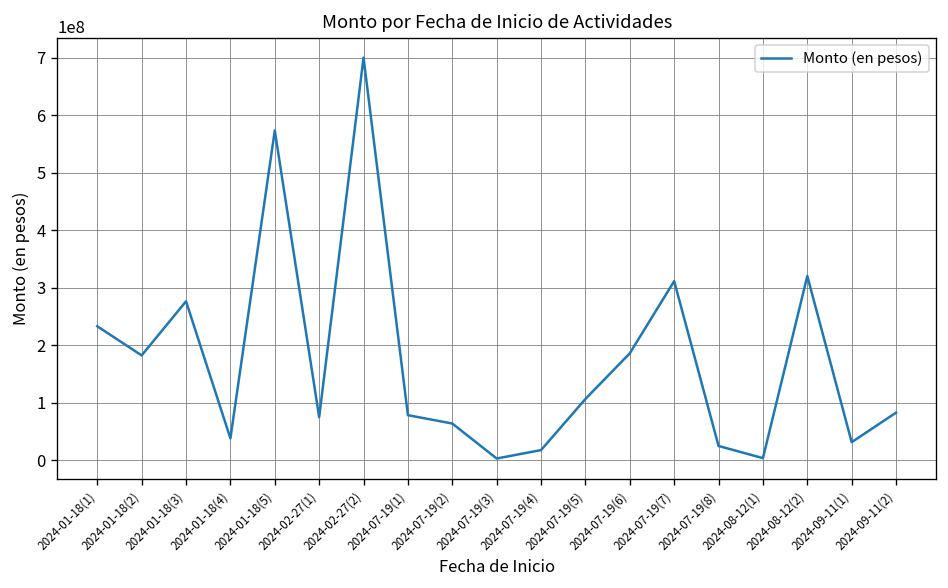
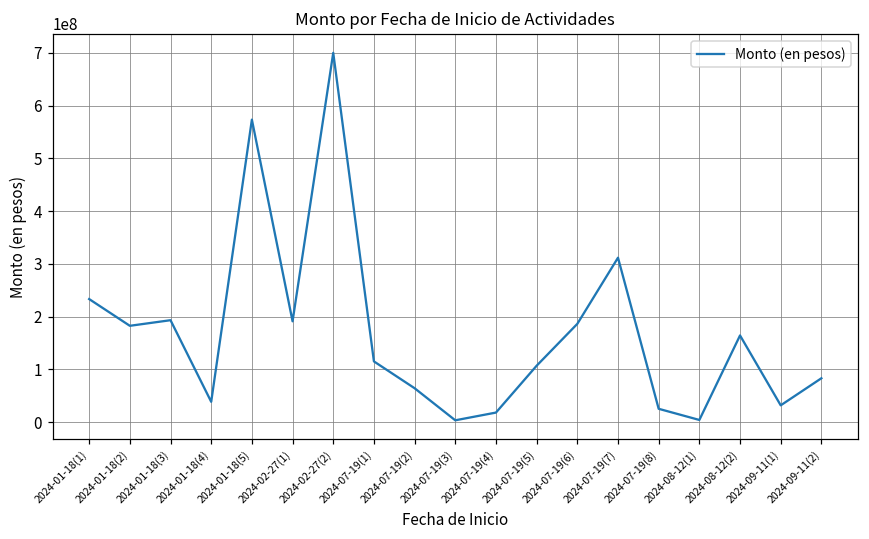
  {
    "2024-01-18(1)": 230000000,
    "2024-01-18(2)": 180000000,
-   "2024-01-18(3)": 280000000,
+   "2024-01-18(3)": 190000000,
    "2024-01-18(4)": 40000000,
    "2024-01-18(5)": 570000000,
-   "2024-02-27(1)": 80000000,
+   "2024-02-27(1)": 190000000,
    "2024-02-27(2)": 700000000,
-   "2024-07-19(1)": 80000000,
+   "2024-07-19(1)": 120000000,
    "2024-07-19(2)": 60000000,
    "2024-07-19(3)": 0,
    "2024-07-19(4)": 20000000,
    "2024-07-19(5)": 110000000,
    "2024-07-19(6)": 190000000,
    "2024-07-19(7)": 310000000,
    "2024-07-19(8)": 30000000,
    "2024-08-12(1)": 0,
-   "2024-08-12(2)": 320000000,
+   "2024-08-12(2)": 160000000,
    "2024-09-11(1)": 30000000,
    "2024-09-11(2)": 80000000
  }
